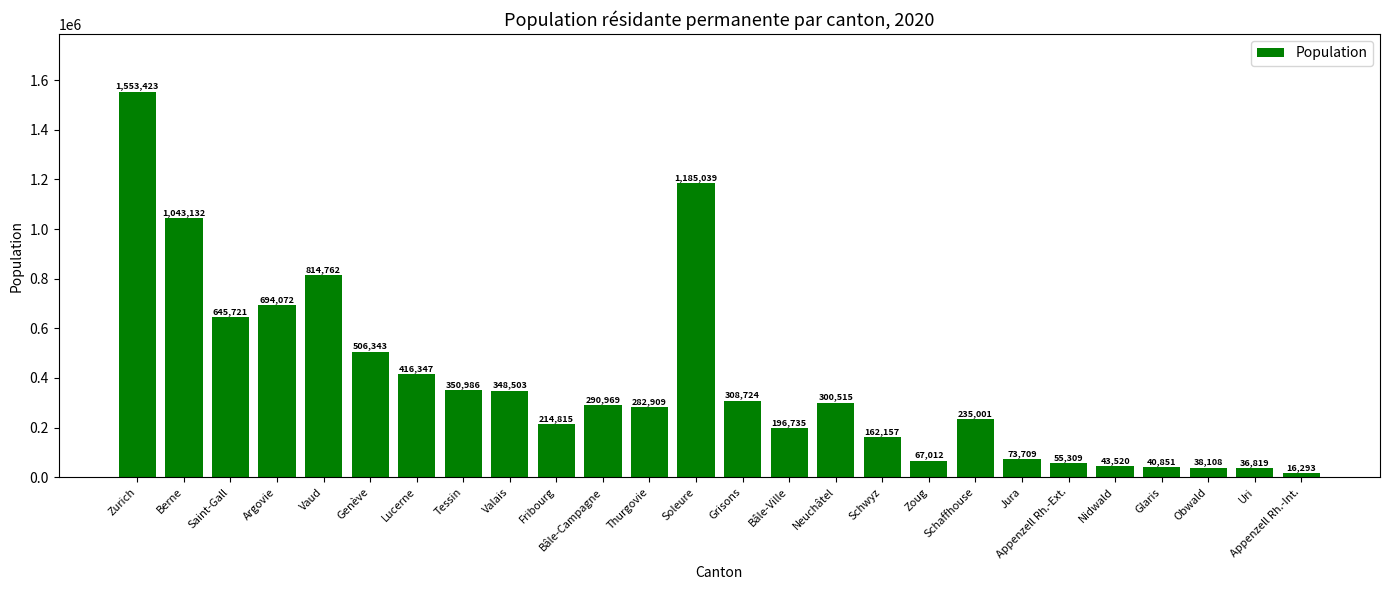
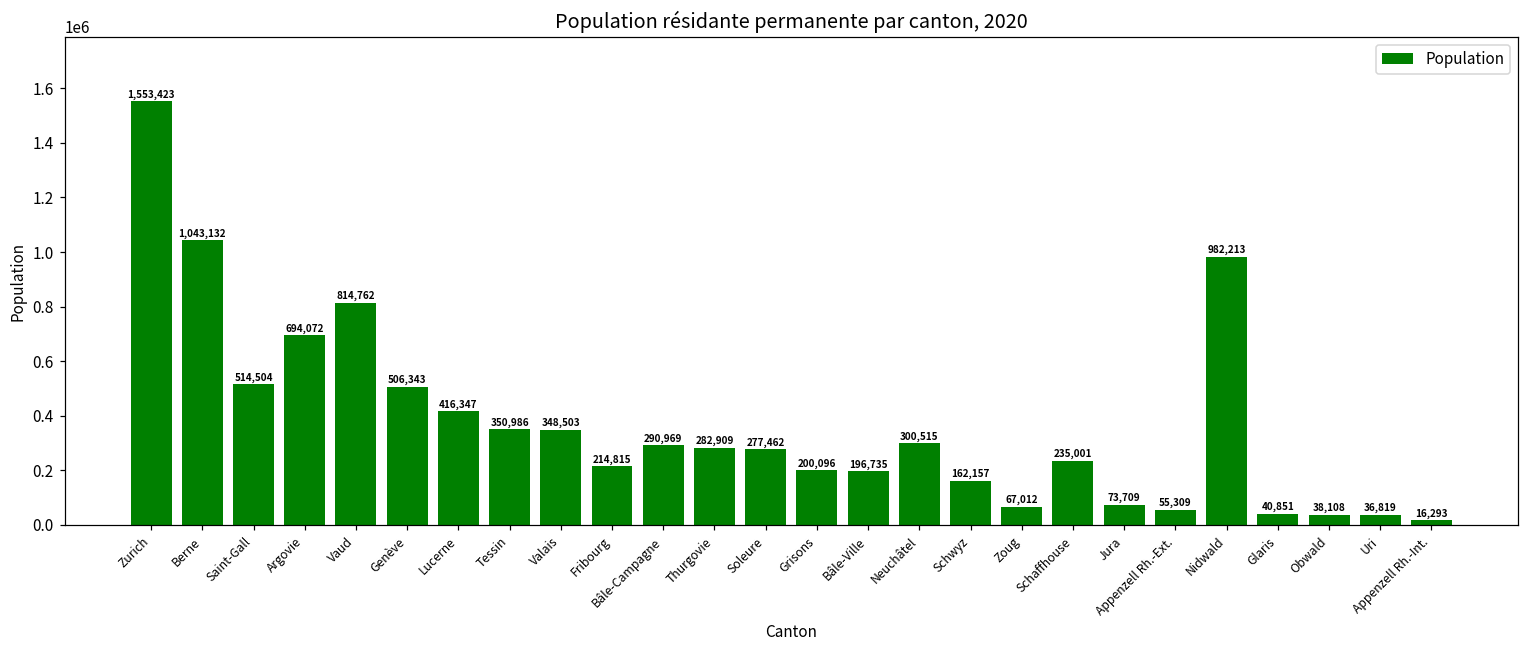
  {
    "Zurich": "1,553,423",
    "Berne": "1,043,132",
-   "Saint-Gall": "645,721",
+   "Saint-Gall": "514,504",
    "Argovie": "694,072",
    "Vaud": "814,762",
    "Genève": "506,343",
    "Lucerne": "416,347",
    "Tessin": "350,986",
    "Valais": "348,503",
    "Fribourg": "214,815",
    "Bâle-Campagne": "290,969",
    "Thurgovie": "282,909",
-   "Soleure": "1,185,039",
-   "Grisons": "308,724",
+   "Soleure": "277,462",
+   "Grisons": "200,096",
    "Bâle-Ville": "196,735",
    "Neuchâtel": "300,515",
    "Schwyz": "162,157",
    "Zoug": "67,012",
    "Schaffhouse": "235,001",
    "Jura": "73,709",
    "Appenzell Rh.-Ext.": "55,309",
-   "Nidwald": "43,520",
+   "Nidwald": "982,213",
    "Glaris": "40,851",
    "Obwald": "38,108",
    "Uri": "36,819",
    "Appenzell Rh.-Int.": "16,293"
  }
